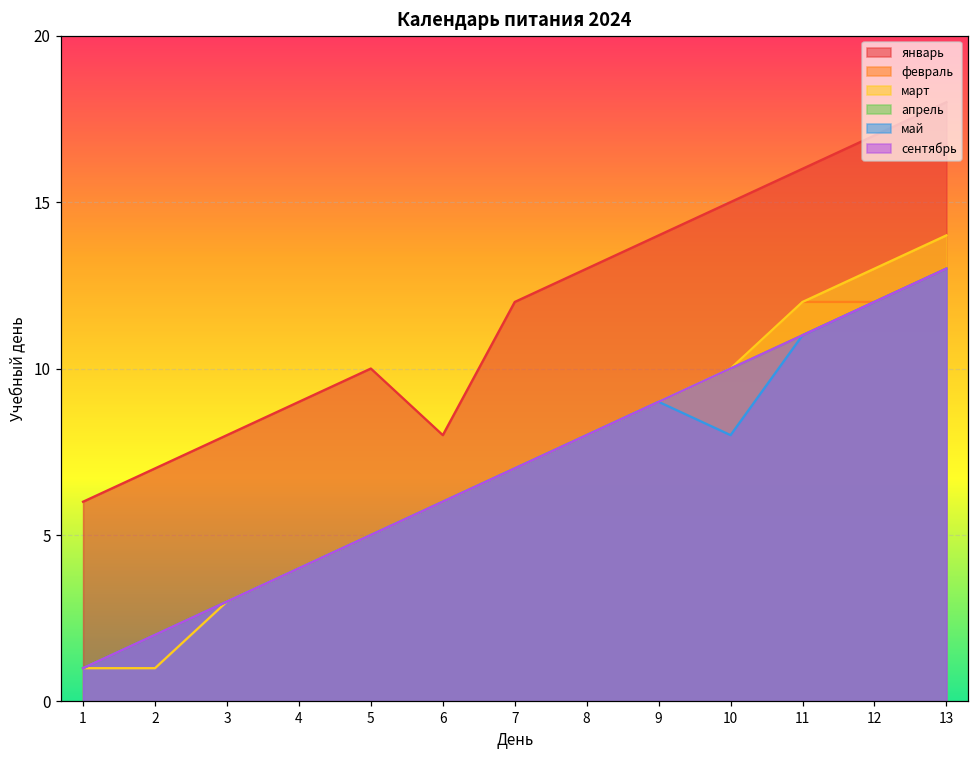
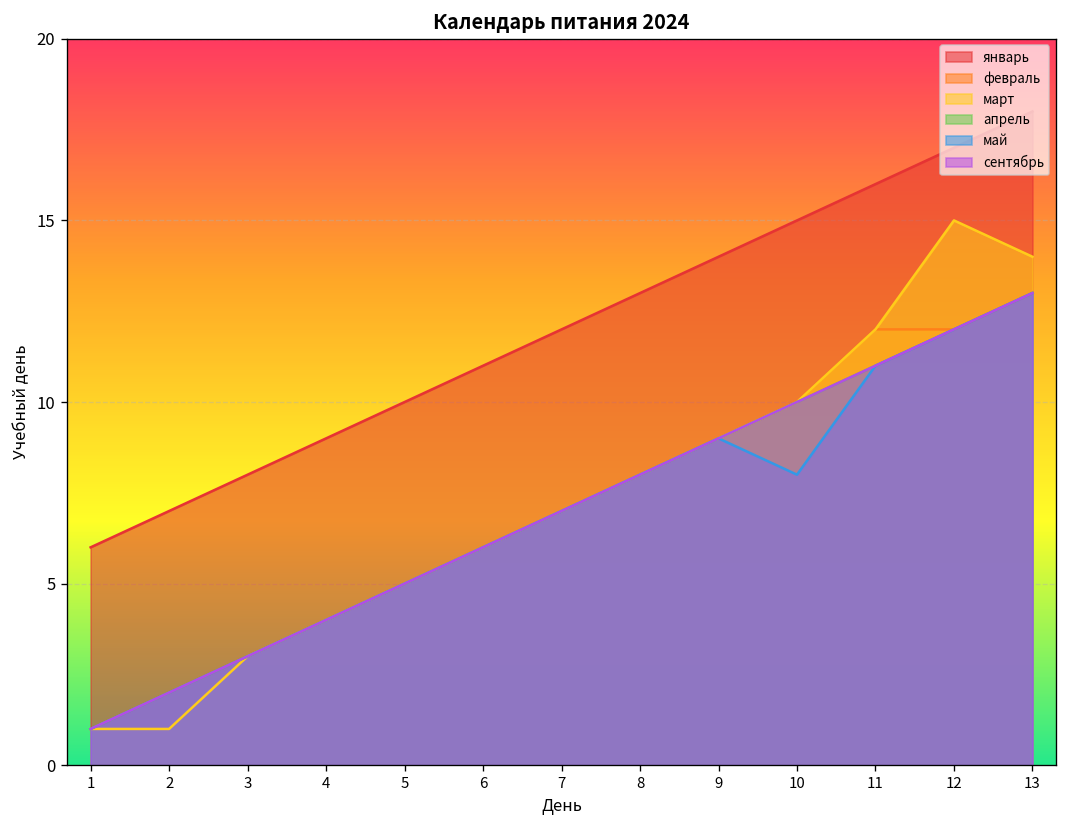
  {
    "январь": {
      "1": 6,
      "2": 7,
      "3": 8,
      "4": 9,
      "5": 10,
-     "6": 8,
+     "6": 11,
      "7": 12,
      "8": 13,
      "9": 14,
      "10": 15,
      "11": 16
    },
    "март": {
      "2": 1,
-     "12": 13,
+     "12": 15,
      "13": 14
    },
    "май": {
      "10": 8
    }
  }
